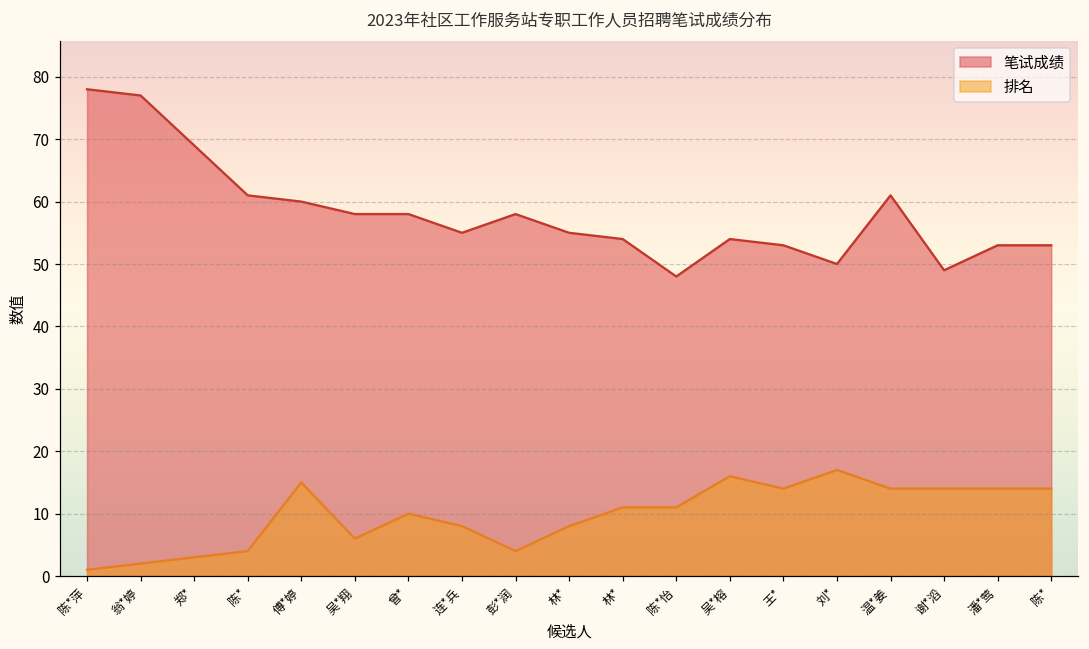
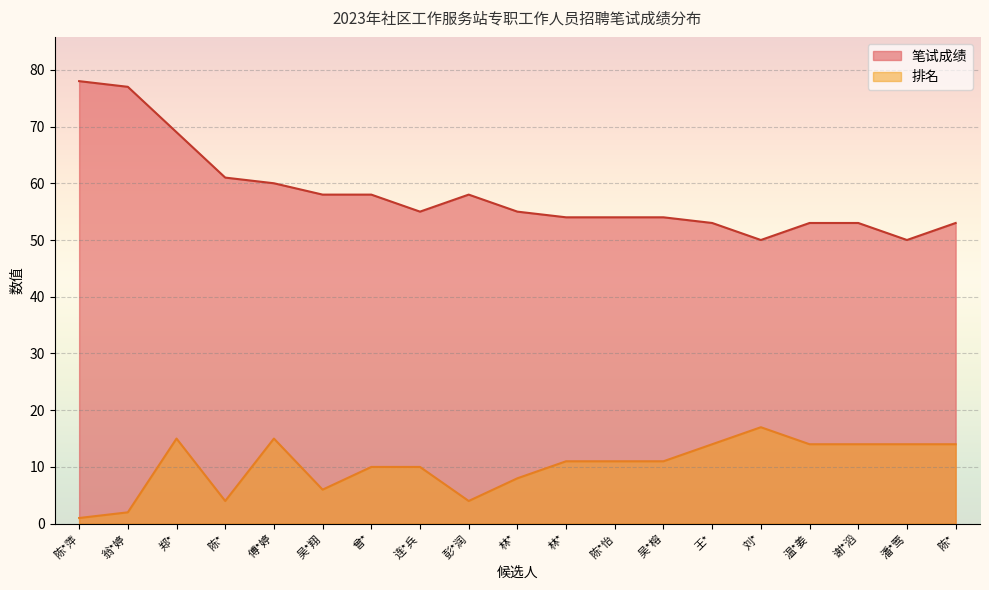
  {
    "笔试成绩": {
      "陈*萍": 78,
      "翁*婷": 77,
      "郑*": 69,
      "傅*婷": 60,
      "吴*翔": 58,
      "曾*": 58,
      "连*兵": 55,
      "彭*润": 58,
-     "陈*怡": 48,
+     "陈*怡": 54,
      "吴*榕": 54,
      "王*": 53,
      "刘*": 50,
-     "温*姜": 61,
-     "谢*滔": 49,
-     "潘*莺": 53
+     "温*姜": 53,
+     "谢*滔": 53,
+     "潘*莺": 50
    },
    "排名": {
      "陈*萍": 1,
      "翁*婷": 2,
-     "郑*": 3,
+     "郑*": 15,
      "傅*婷": 15,
      "吴*翔": 6,
      "曾*": 10,
-     "连*兵": 8,
+     "连*兵": 10,
      "彭*润": 4,
      "陈*怡": 11,
-     "吴*榕": 16,
+     "吴*榕": 11,
      "王*": 14,
      "刘*": 17,
      "温*姜": 14,
      "谢*滔": 14,
      "潘*莺": 14
    }
  }
